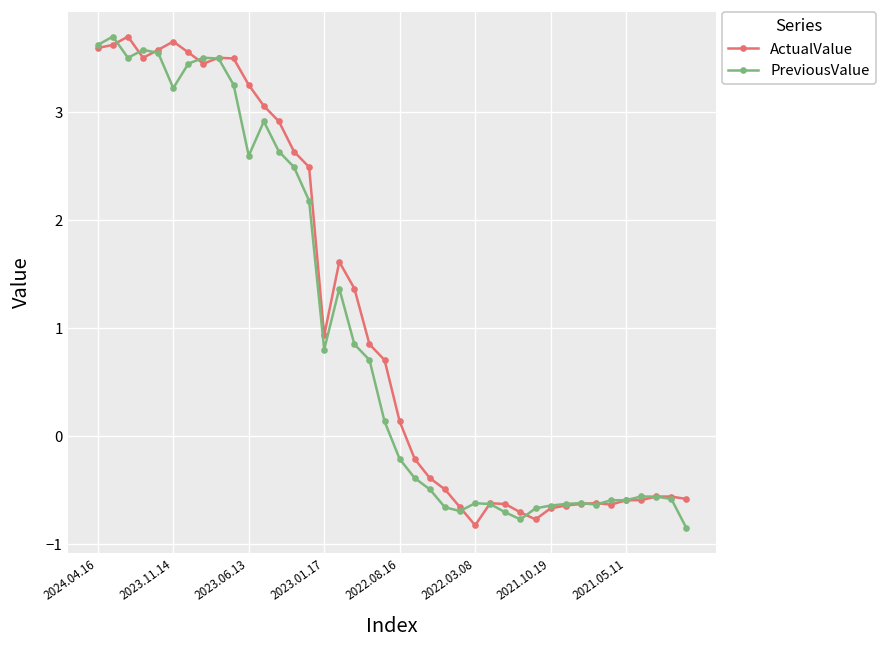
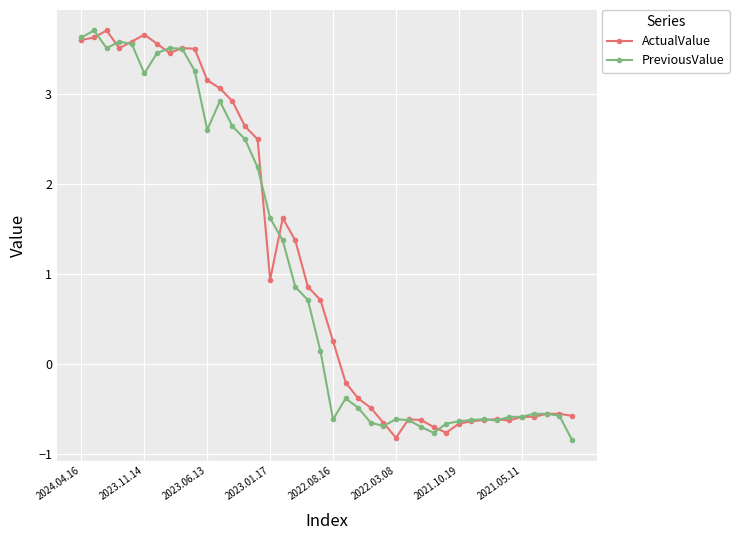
  {
    "ActualValue": {
      "2024.04.16": 3.6,
      "2023.11.14": 3.7,
-     "2023.06.13": 3.3,
+     "2023.06.13": 3.2,
      "2023.01.17": 0.9,
-     "2022.08.16": 0.1,
+     "2022.08.16": 0.3,
      "2022.03.08": -0.8
    },
    "PreviousValue": {
      "2024.04.16": 3.6,
      "2023.11.14": 3.2,
      "2023.06.13": 2.6,
-     "2023.01.17": 0.8,
-     "2022.08.16": -0.2,
+     "2023.01.17": 1.6,
+     "2022.08.16": -0.6,
      "2022.03.08": -0.6
    }
  }
